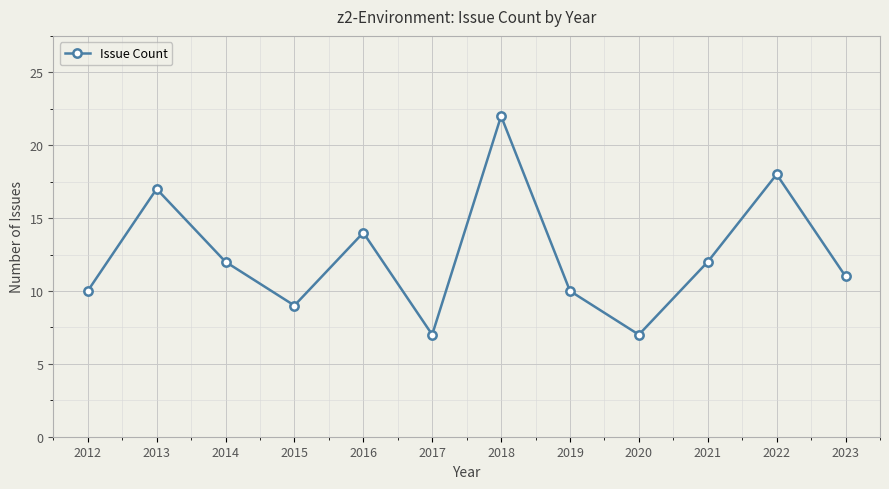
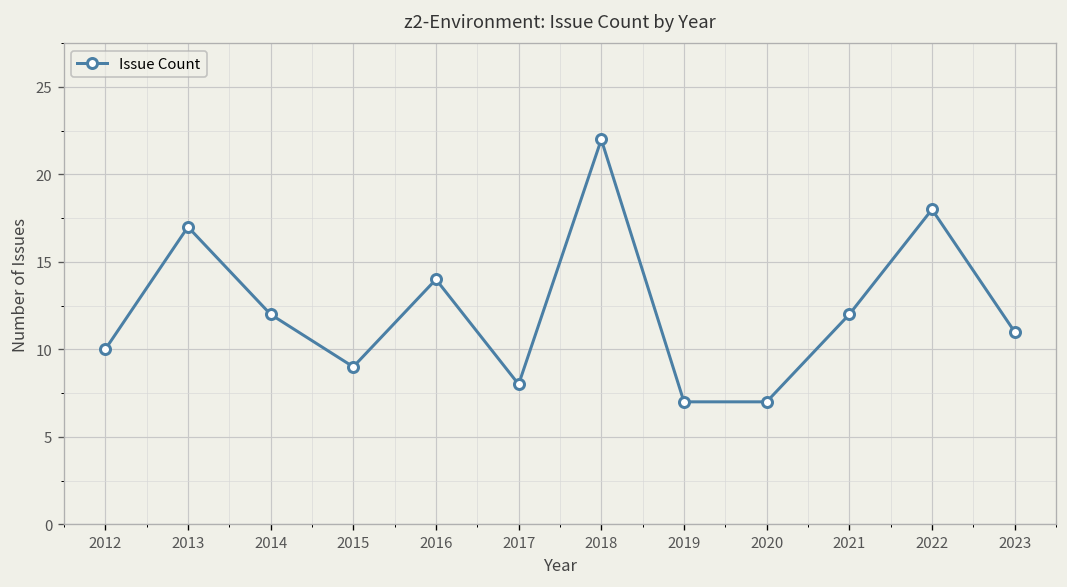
  {
    "2012": 10,
    "2013": 17,
    "2014": 12,
    "2015": 9,
    "2016": 14,
-   "2017": 7,
+   "2017": 8,
    "2018": 22,
-   "2019": 10,
+   "2019": 7,
    "2020": 7,
    "2021": 12,
    "2022": 18,
    "2023": 11
  }
